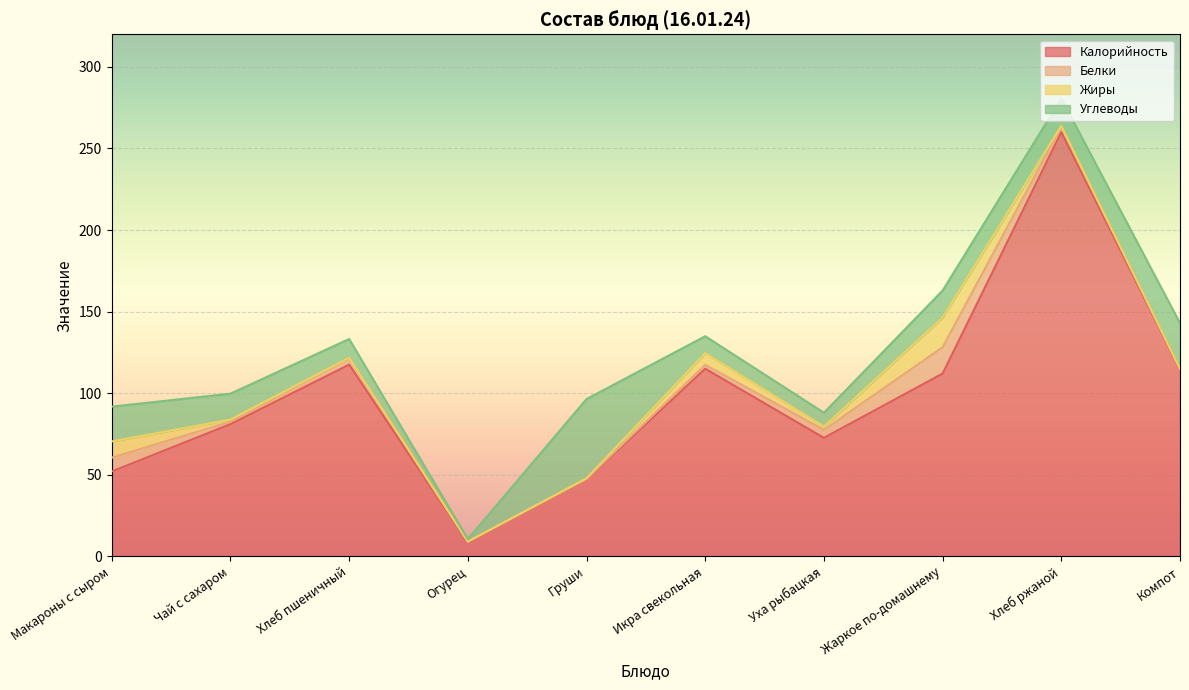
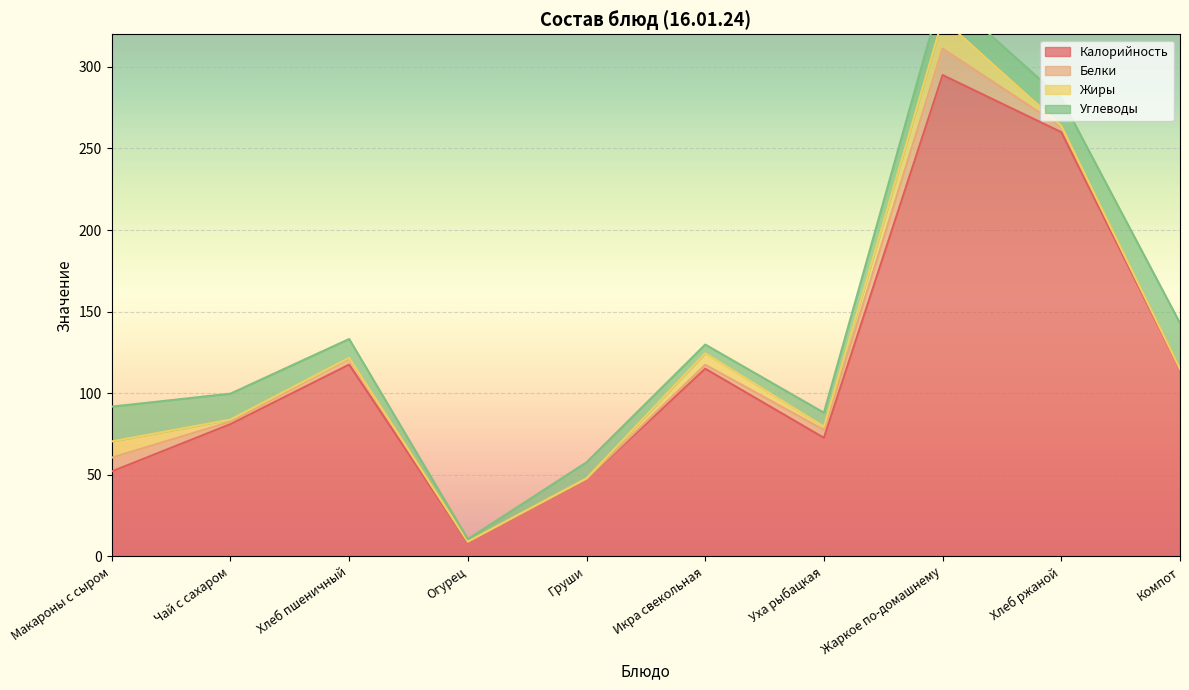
  {
    "Калорийность": {
      "Макароны с сыром": 52,
      "Хлеб пшеничный": 118,
      "Икра свекольная": 115,
      "Уха рыбацкая": 73,
-     "Жаркое по-домашнему": 112,
+     "Жаркое по-домашнему": 295,
      "Хлеб ржаной": 260
    },
    "Углеводы": {
      "Макароны с сыром": 21,
      "Чай с сахаром": 16,
      "Хлеб пшеничный": 11,
-     "Груши": 49,
-     "Икра свекольная": 10,
+     "Груши": 10,
+     "Икра свекольная": 5,
      "Уха рыбацкая": 9,
      "Компот": 28
    }
  }
